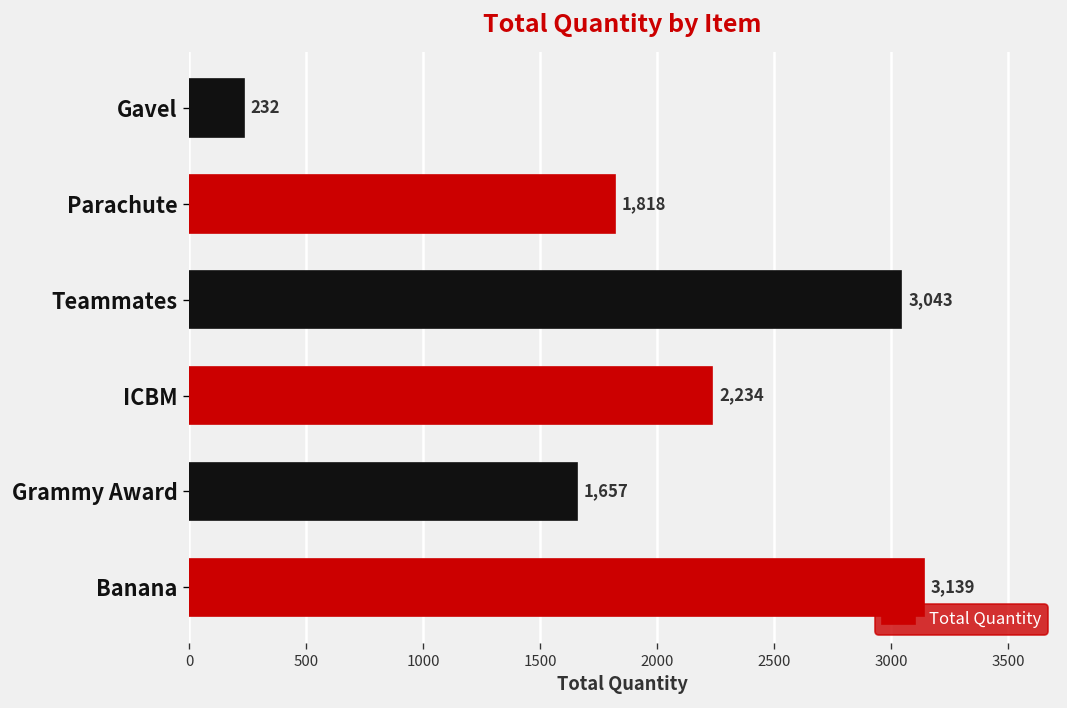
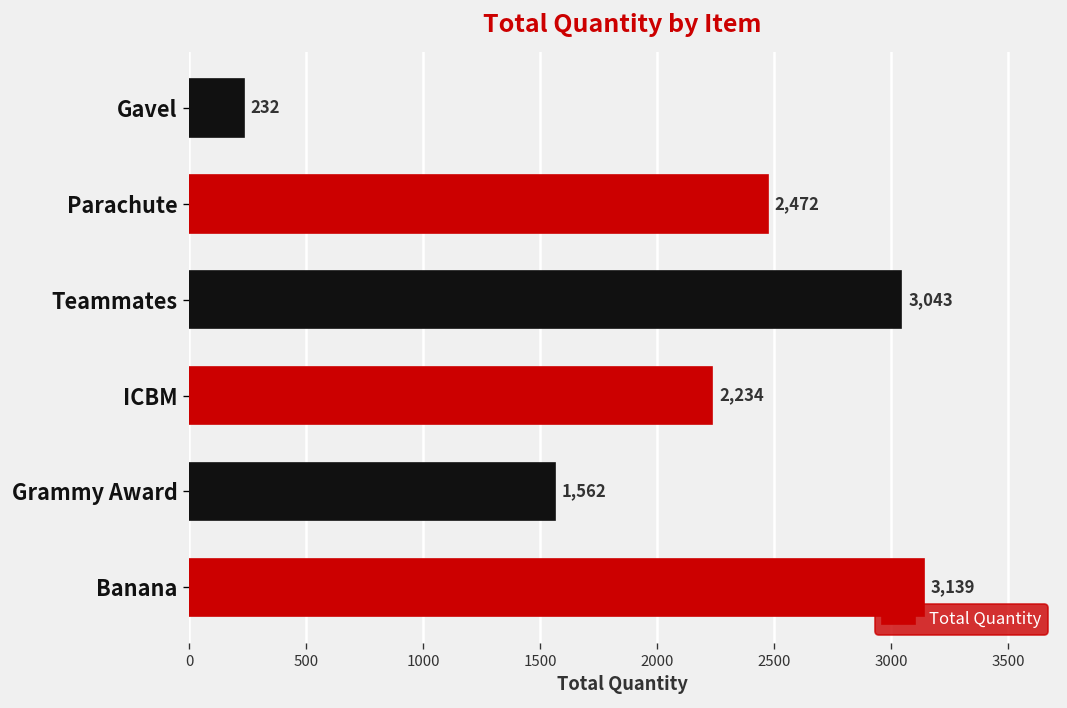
  {
    "Gavel": "232",
-   "Parachute": "1,818",
+   "Parachute": "2,472",
    "Teammates": "3,043",
    "ICBM": "2,234",
-   "Grammy Award": "1,657",
+   "Grammy Award": "1,562",
    "Banana": "3,139"
  }
